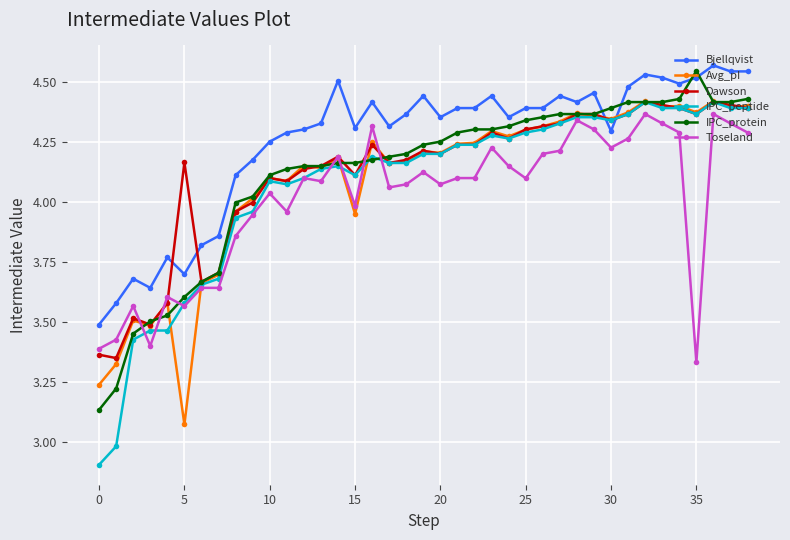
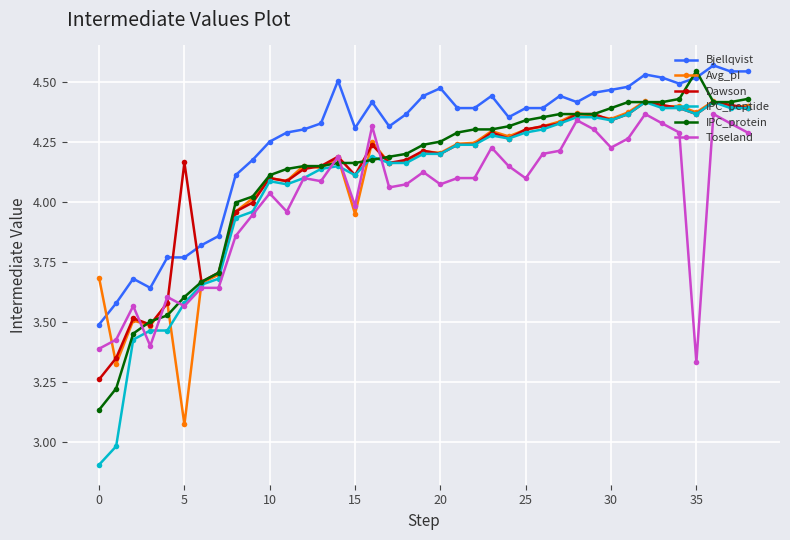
  {
    "Bjellqvist": {
      "0": 3.49,
-     "5": 3.70,
+     "5": 3.77,
      "10": 4.25,
      "15": 4.31,
-     "20": 4.36,
+     "20": 4.48,
      "25": 4.39,
-     "30": 4.30,
+     "30": 4.47,
      "35": 4.52
    },
    "Avg_pI": {
-     "0": 3.24,
+     "0": 3.69,
      "5": 3.07,
      "15": 3.95
    },
    "Dawson": {
-     "0": 3.36,
+     "0": 3.26,
      "5": 4.17
    },
    "IPC_peptide": {
      "0": 2.91,
      "5": 3.58,
      "10": 4.09,
      "25": 4.29
    },
    "IPC_protein": {
      "0": 3.13,
      "5": 3.61,
      "10": 4.11,
      "15": 4.16,
      "20": 4.25,
      "25": 4.34,
      "30": 4.39,
      "35": 4.55
    },
    "Toseland": {
      "0": 3.39,
      "5": 3.57,
      "10": 4.04,
      "15": 3.99,
      "20": 4.08,
      "25": 4.10,
      "30": 4.23,
      "35": 3.33
    }
  }
